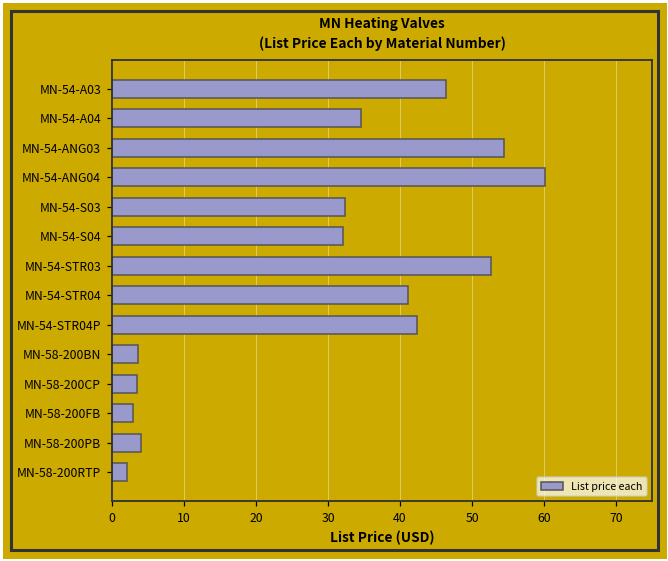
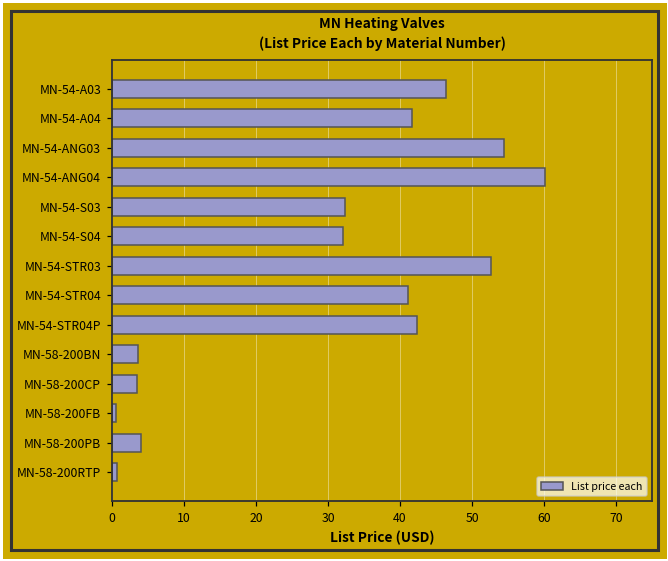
  {
    "MN-54-A03": 46,
-   "MN-54-A04": 35,
+   "MN-54-A04": 42,
    "MN-54-ANG03": 54,
    "MN-54-ANG04": 60,
    "MN-54-S03": 32,
    "MN-54-S04": 32,
    "MN-54-STR03": 53,
    "MN-54-STR04": 41,
    "MN-54-STR04P": 42,
    "MN-58-200BN": 4,
    "MN-58-200CP": 3,
-   "MN-58-200FB": 3,
+   "MN-58-200FB": 1,
    "MN-58-200PB": 4,
-   "MN-58-200RTP": 2
+   "MN-58-200RTP": 1
  }
